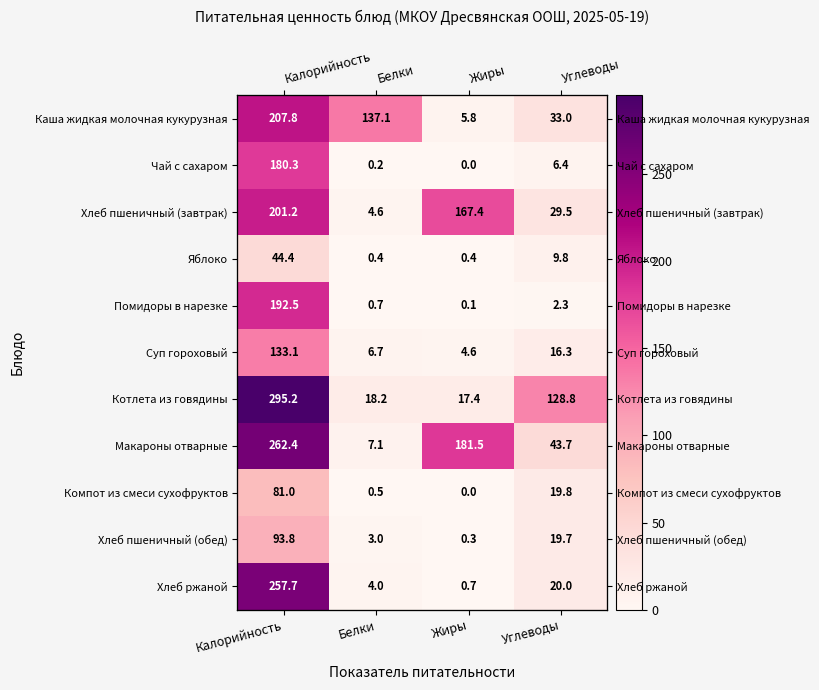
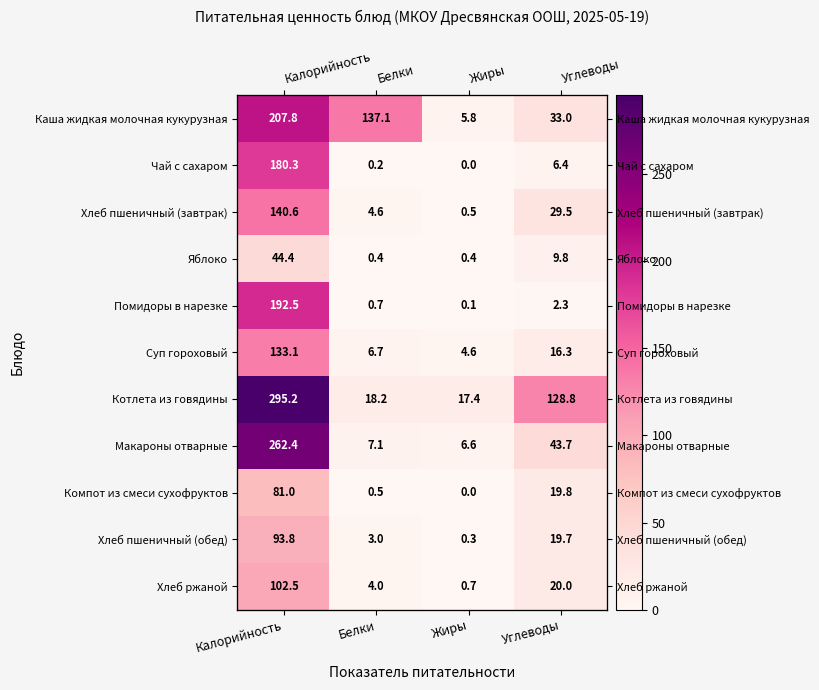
  {
    "Каша жидкая молочная кукурузная": {
      "Калорийность": 207.8,
      "Белки": 137.1,
      "Жиры": 5.8,
      "Углеводы": 33.0
    },
    "Чай с сахаром": {
      "Калорийность": 180.3,
      "Белки": 0.2,
      "Жиры": 0.0,
      "Углеводы": 6.4
    },
    "Хлеб пшеничный (завтрак)": {
-     "Калорийность": 201.2,
+     "Калорийность": 140.6,
      "Белки": 4.6,
-     "Жиры": 167.4,
+     "Жиры": 0.5,
      "Углеводы": 29.5
    },
    "Яблоко": {
      "Калорийность": 44.4,
      "Белки": 0.4,
      "Жиры": 0.4,
      "Углеводы": 9.8
    },
    "Помидоры в нарезке": {
      "Калорийность": 192.5,
      "Белки": 0.7,
      "Жиры": 0.1,
      "Углеводы": 2.3
    },
    "Суп гороховый": {
      "Калорийность": 133.1,
      "Белки": 6.7,
      "Жиры": 4.6,
      "Углеводы": 16.3
    },
    "Котлета из говядины": {
      "Калорийность": 295.2,
      "Белки": 18.2,
      "Жиры": 17.4,
      "Углеводы": 128.8
    },
    "Макароны отварные": {
      "Калорийность": 262.4,
      "Белки": 7.1,
-     "Жиры": 181.5,
+     "Жиры": 6.6,
      "Углеводы": 43.7
    },
    "Компот из смеси сухофруктов": {
      "Калорийность": 81.0,
      "Белки": 0.5,
      "Жиры": 0.0,
      "Углеводы": 19.8
    },
    "Хлеб пшеничный (обед)": {
      "Калорийность": 93.8,
      "Белки": 3.0,
      "Жиры": 0.3,
      "Углеводы": 19.7
    },
    "Хлеб ржаной": {
-     "Калорийность": 257.7,
+     "Калорийность": 102.5,
      "Белки": 4.0,
      "Жиры": 0.7,
      "Углеводы": 20.0
    }
  }
